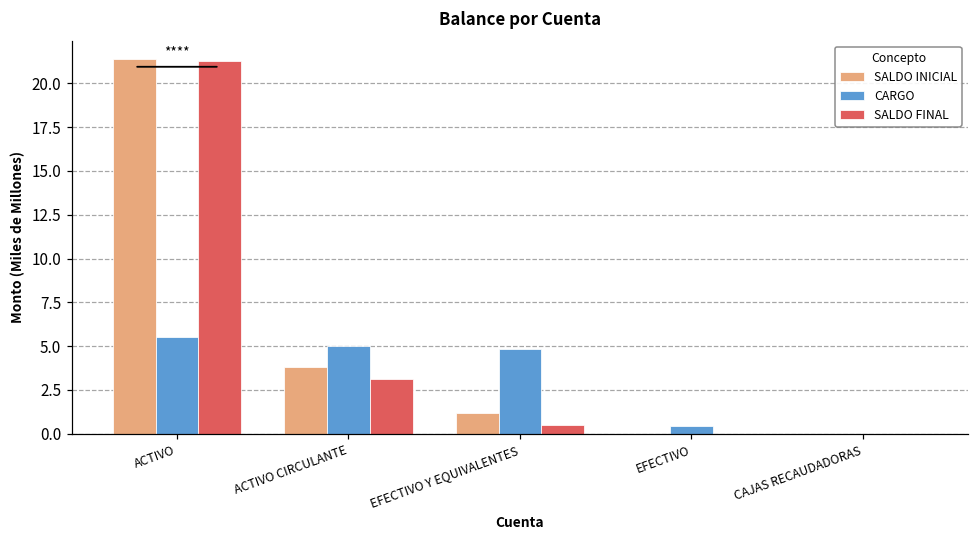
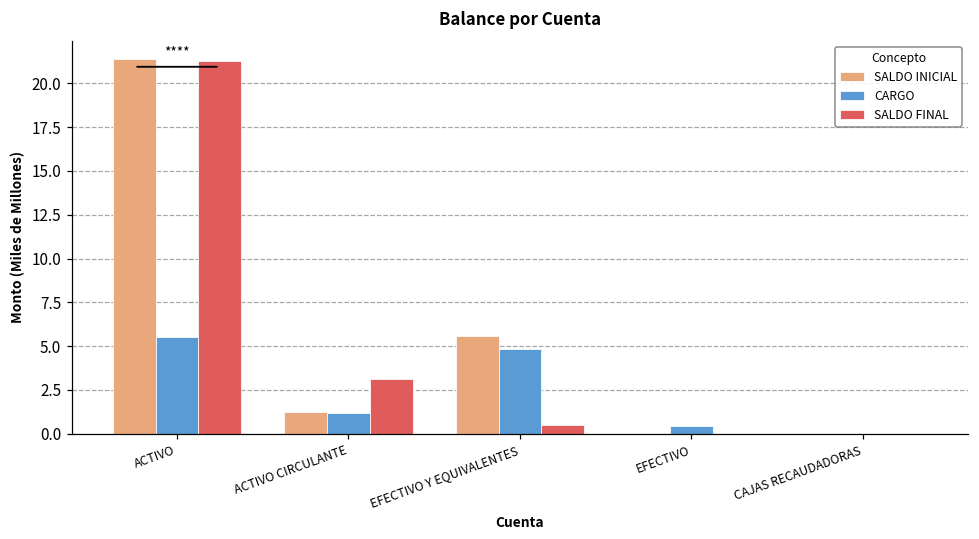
  {
    "SALDO INICIAL": {
      "ACTIVO": 21.4,
-     "ACTIVO CIRCULANTE": 3.8,
-     "EFECTIVO Y EQUIVALENTES": 1.1
+     "ACTIVO CIRCULANTE": 1.2,
+     "EFECTIVO Y EQUIVALENTES": 5.6
    },
    "CARGO": {
      "ACTIVO": 5.5,
-     "ACTIVO CIRCULANTE": 5.0,
+     "ACTIVO CIRCULANTE": 1.2,
      "EFECTIVO Y EQUIVALENTES": 4.8,
      "EFECTIVO": 0.4
    },
    "SALDO FINAL": {
      "ACTIVO": 21.3,
      "ACTIVO CIRCULANTE": 3.1,
      "EFECTIVO Y EQUIVALENTES": 0.5
    }
  }
